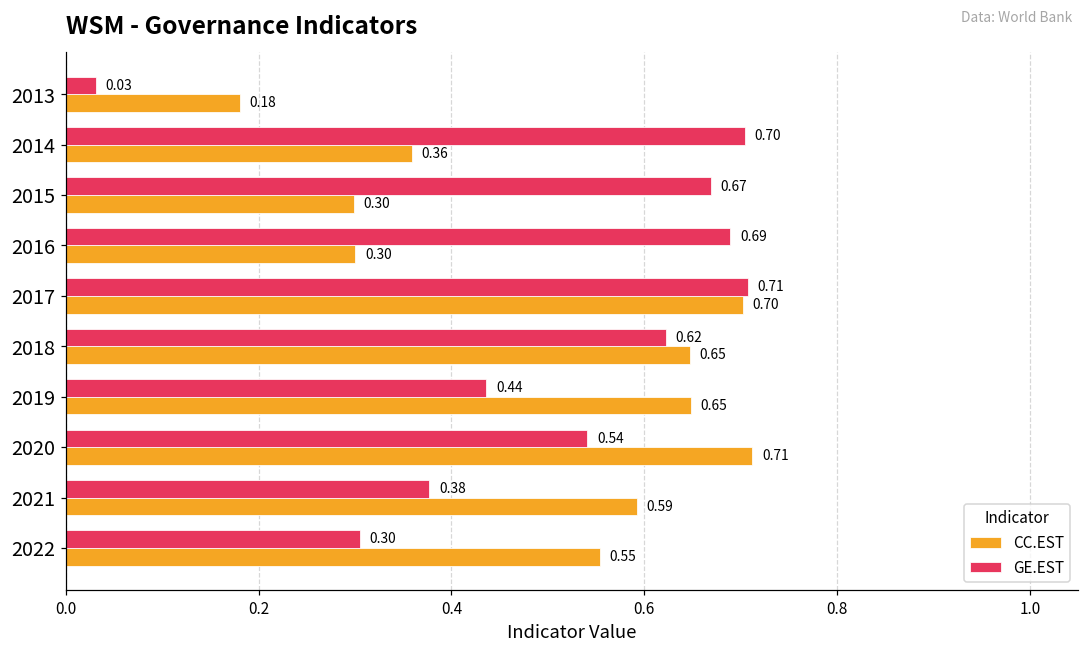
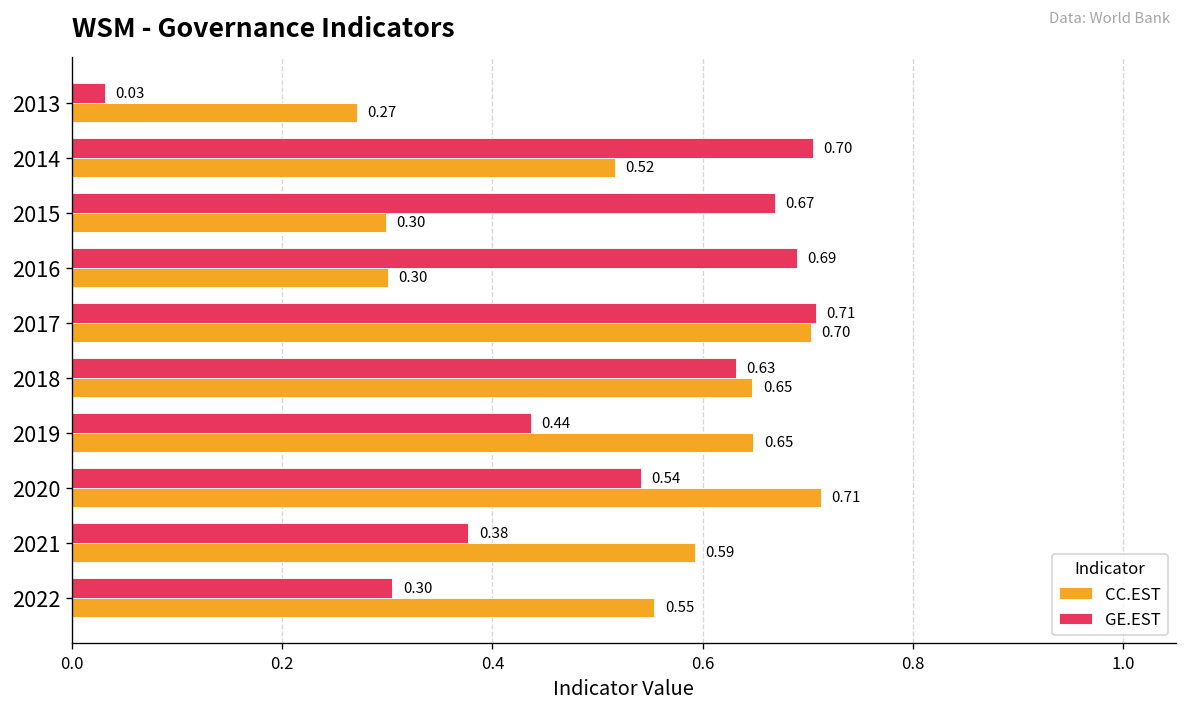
  {
    "CC.EST": {
-     "2013": 0.18,
-     "2014": 0.36,
+     "2013": 0.27,
+     "2014": 0.52,
      "2015": 0.30,
      "2016": 0.30,
      "2017": 0.70,
      "2018": 0.65,
      "2019": 0.65,
      "2020": 0.71,
      "2021": 0.59,
      "2022": 0.55
    },
    "GE.EST": {
      "2013": 0.03,
      "2014": 0.70,
      "2015": 0.67,
      "2016": 0.69,
      "2017": 0.71,
-     "2018": 0.62,
+     "2018": 0.63,
      "2019": 0.44,
      "2020": 0.54,
      "2021": 0.38,
      "2022": 0.30
    }
  }
